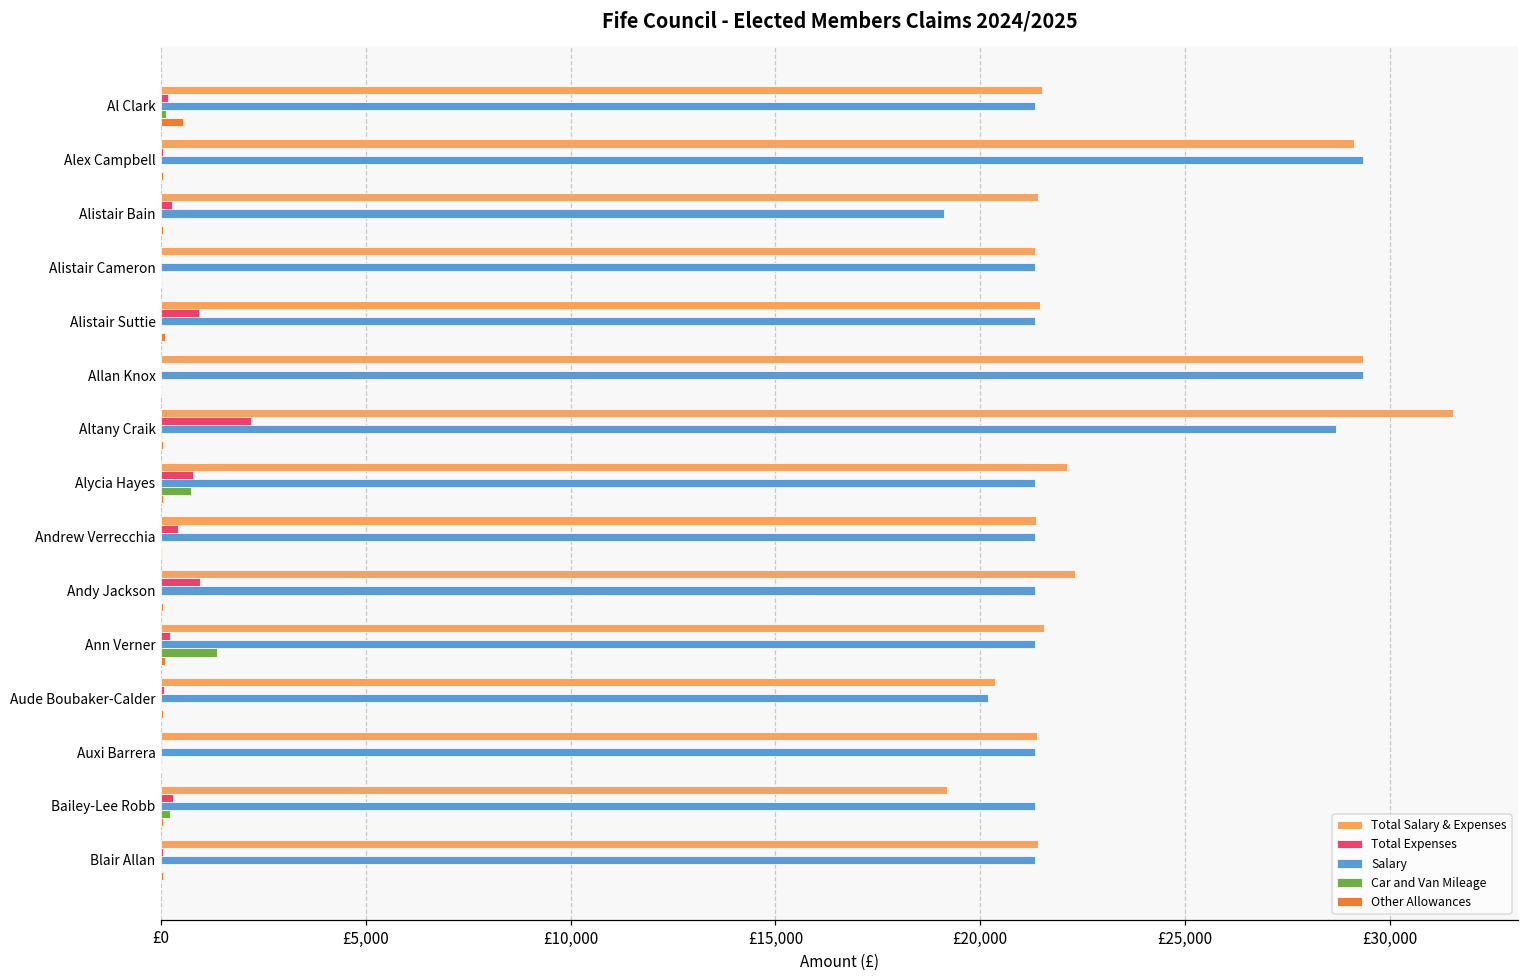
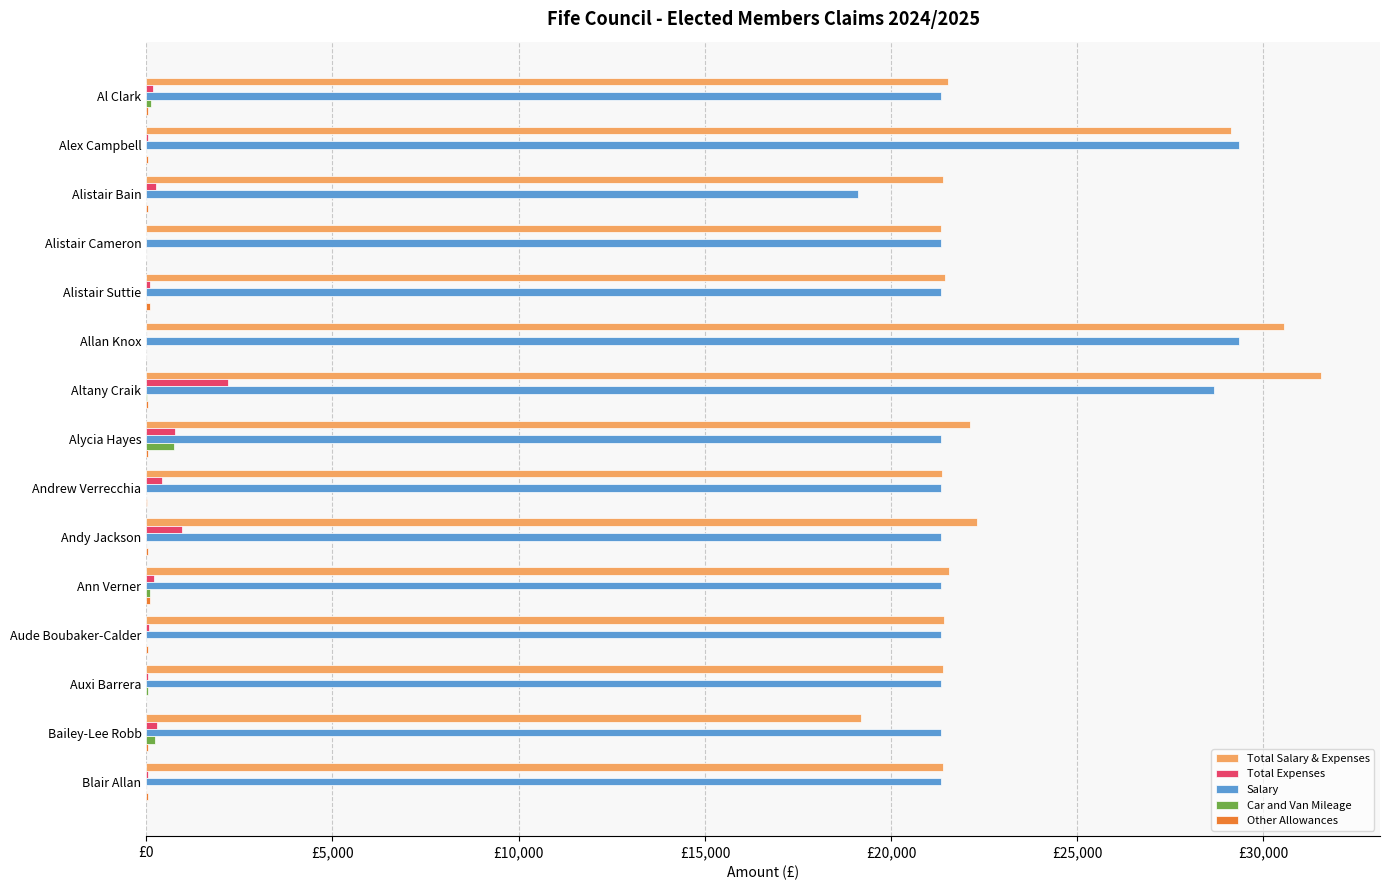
  {
    "Total Salary & Expenses": {
      "Al Clark": "£21,500",
      "Alex Campbell": "£29,100",
      "Alistair Bain": "£21,400",
      "Alistair Cameron": "£21,300",
      "Alistair Suttie": "£21,400",
-     "Allan Knox": "£29,400",
+     "Allan Knox": "£30,600",
      "Altany Craik": "£31,600",
      "Alycia Hayes": "£22,100",
      "Andrew Verrecchia": "£21,400",
      "Andy Jackson": "£22,300",
      "Ann Verner": "£21,600",
-     "Aude Boubaker-Calder": "£20,400",
+     "Aude Boubaker-Calder": "£21,400",
      "Auxi Barrera": "£21,400",
      "Bailey-Lee Robb": "£19,200",
      "Blair Allan": "£21,400"
    },
    "Total Expenses": {
      "Al Clark": "£200",
      "Alistair Bain": "£300",
      "Alistair Cameron": "£0",
-     "Alistair Suttie": "£900",
+     "Alistair Suttie": "£100",
      "Allan Knox": "£0",
      "Altany Craik": "£2,200",
      "Alycia Hayes": "£800",
      "Andrew Verrecchia": "£400",
      "Andy Jackson": "£1,000",
      "Ann Verner": "£200",
      "Aude Boubaker-Calder": "£100",
      "Bailey-Lee Robb": "£300"
    },
    "Salary": {
      "Al Clark": "£21,300",
      "Alex Campbell": "£29,400",
      "Alistair Bain": "£19,100",
      "Alistair Cameron": "£21,300",
      "Alistair Suttie": "£21,300",
      "Allan Knox": "£29,400",
      "Altany Craik": "£28,700",
      "Alycia Hayes": "£21,300",
      "Andrew Verrecchia": "£21,300",
      "Andy Jackson": "£21,300",
      "Ann Verner": "£21,300",
-     "Aude Boubaker-Calder": "£20,200",
+     "Aude Boubaker-Calder": "£21,300",
      "Auxi Barrera": "£21,300",
      "Bailey-Lee Robb": "£21,300",
      "Blair Allan": "£21,300"
    },
    "Car and Van Mileage": {
      "Al Clark": "£100",
      "Alex Campbell": "£0",
      "Alistair Bain": "£0",
      "Alistair Cameron": "£0",
      "Alistair Suttie": "£0",
      "Allan Knox": "£0",
      "Alycia Hayes": "£700",
      "Andrew Verrecchia": "£0",
      "Andy Jackson": "£0",
-     "Ann Verner": "£1,400",
+     "Ann Verner": "£100",
      "Aude Boubaker-Calder": "£0",
      "Bailey-Lee Robb": "£200",
      "Blair Allan": "£0"
    },
    "Other Allowances": {
-     "Al Clark": "£600",
+     "Al Clark": "£0",
      "Alistair Cameron": "£0",
      "Alistair Suttie": "£100",
      "Allan Knox": "£0",
      "Ann Verner": "£100",
      "Auxi Barrera": "£0"
    }
  }
